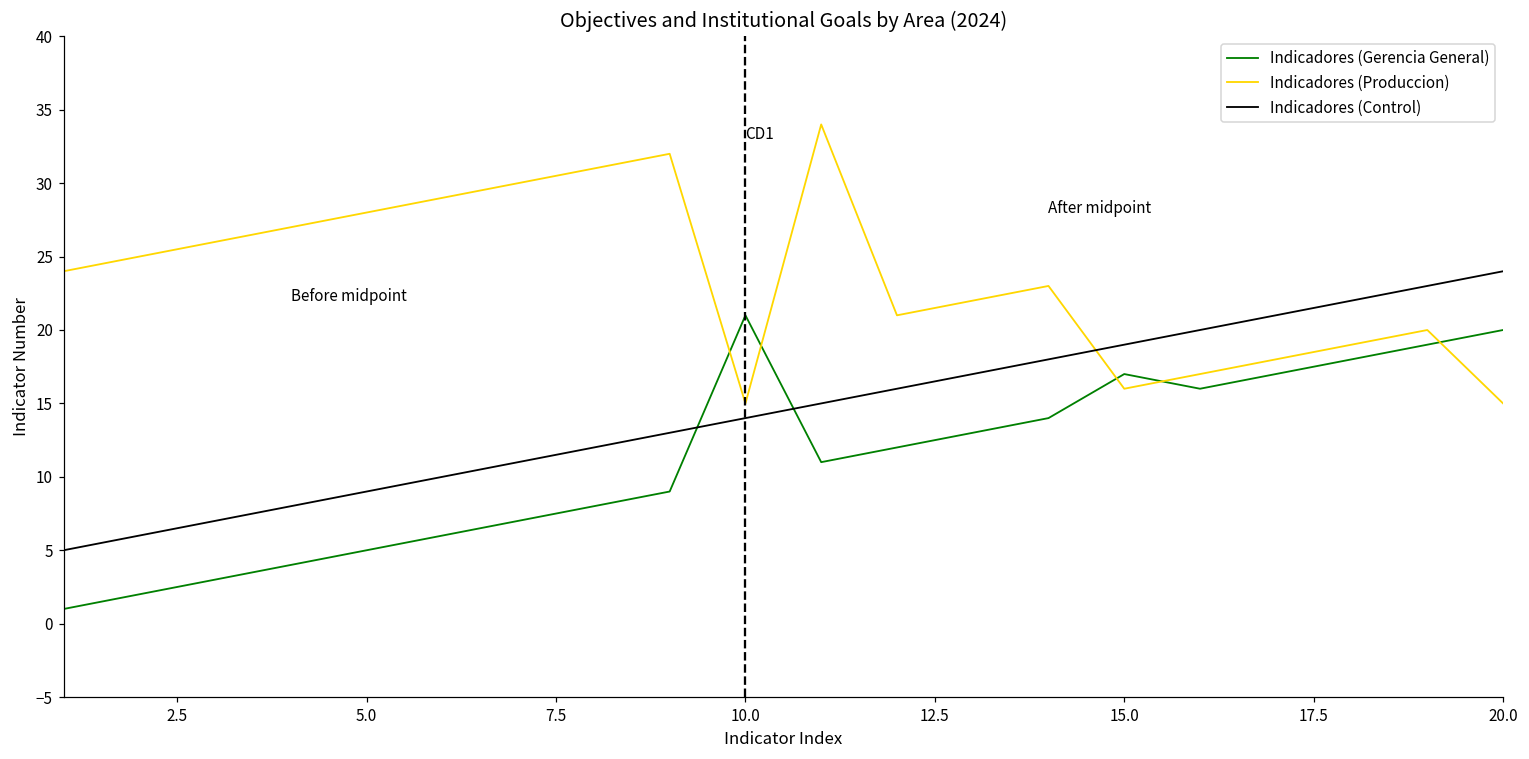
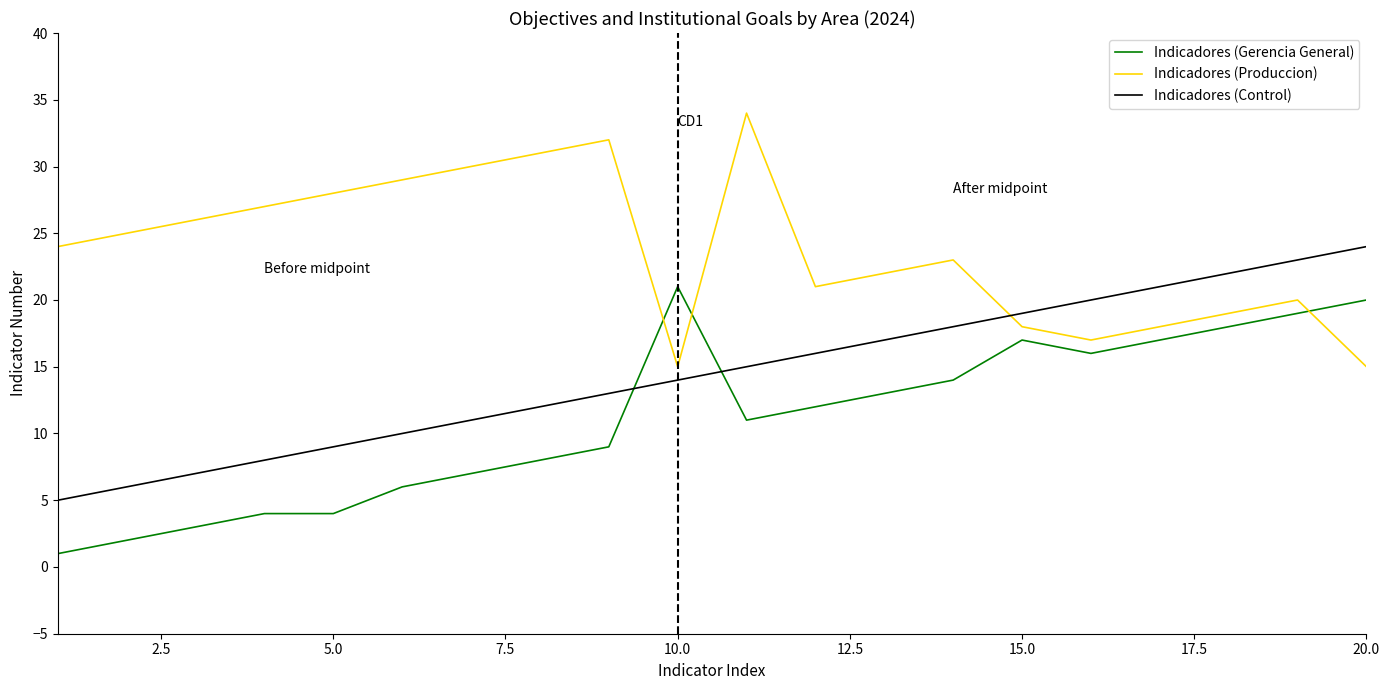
  {
    "Indicadores (Gerencia General)": {
-     "5.0": 5,
+     "5.0": 4,
      "10.0": 21,
      "15.0": 17,
      "20.0": 20
    },
    "Indicadores (Produccion)": {
      "5.0": 28,
      "10.0": 15,
-     "15.0": 16,
+     "15.0": 18,
      "20.0": 15
    },
    "Indicadores (Control)": {
      "5.0": 9,
      "10.0": 14,
      "15.0": 19,
      "20.0": 24
    }
  }
